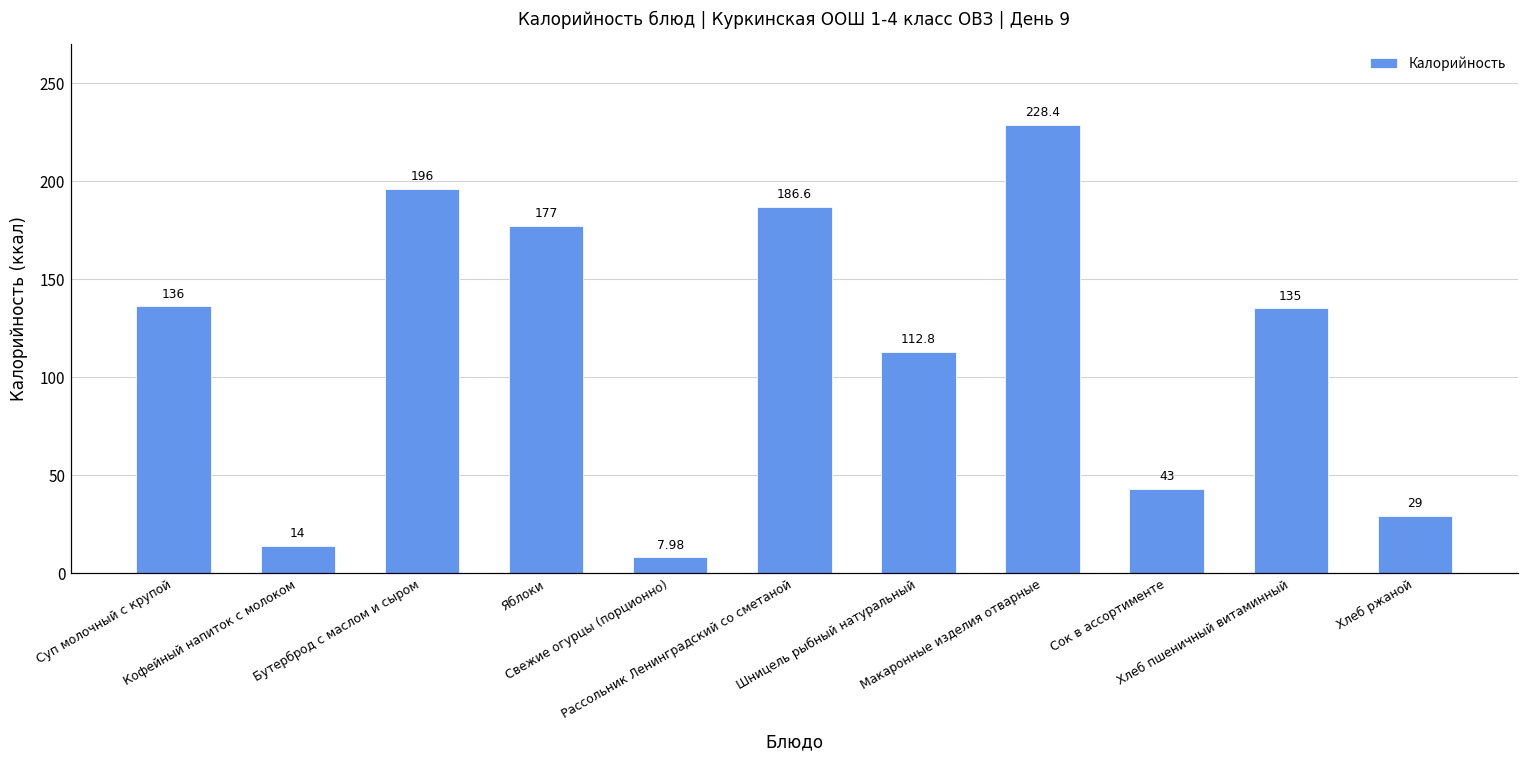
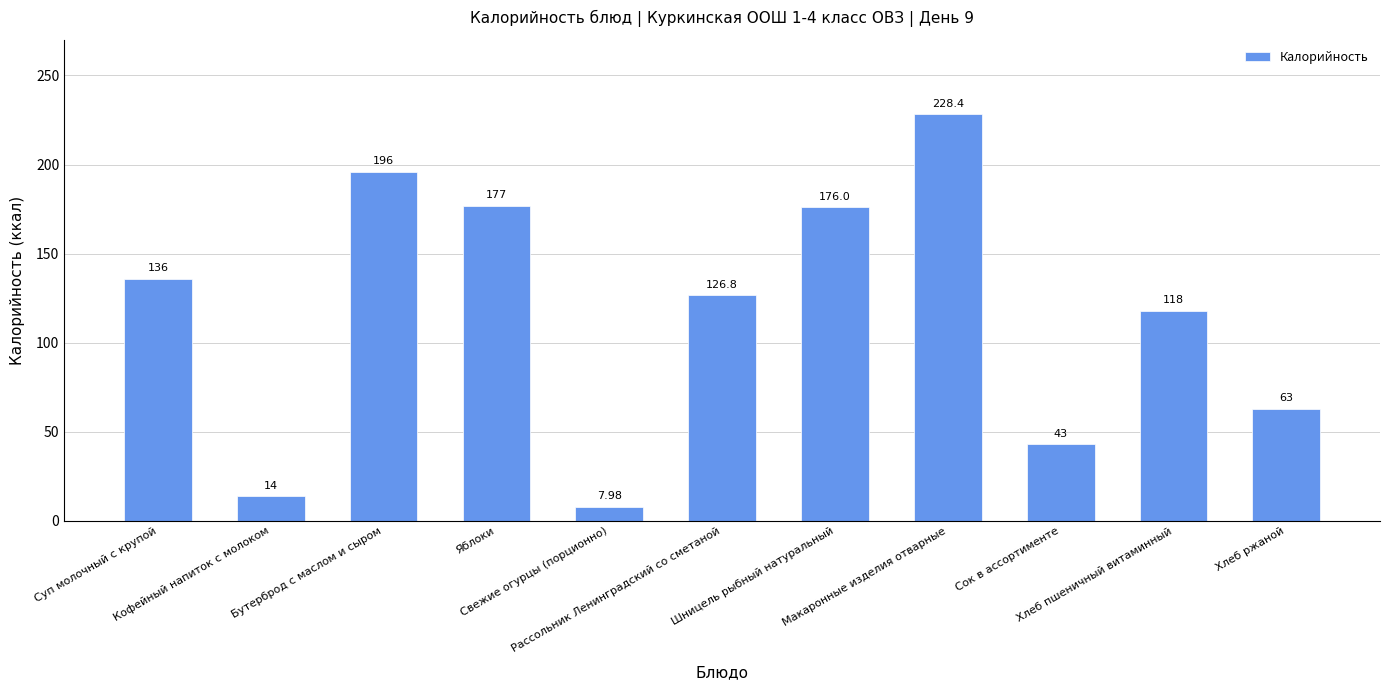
  {
    "Суп молочный с крупой": 136,
    "Кофейный напиток с молоком": 14,
    "Бутерброд с маслом и сыром": 196,
    "Яблоки": 177,
    "Свежие огурцы (порционно)": 7.98,
-   "Рассольник Ленинградский со сметаной": 186.6,
-   "Шницель рыбный натуральный": 112.8,
+   "Рассольник Ленинградский со сметаной": 126.8,
+   "Шницель рыбный натуральный": 176.0,
    "Макаронные изделия отварные": 228.4,
    "Сок в ассортименте": 43,
-   "Хлеб пшеничный витаминный": 135,
-   "Хлеб ржаной": 29
+   "Хлеб пшеничный витаминный": 118,
+   "Хлеб ржаной": 63
  }
